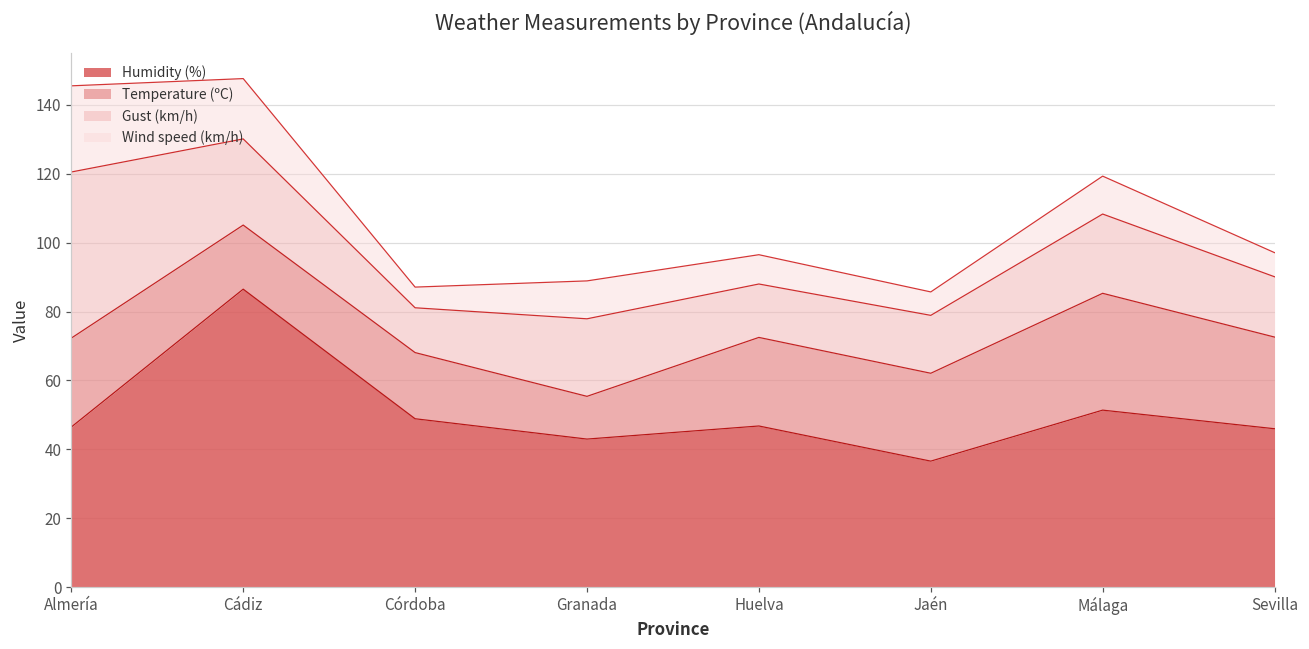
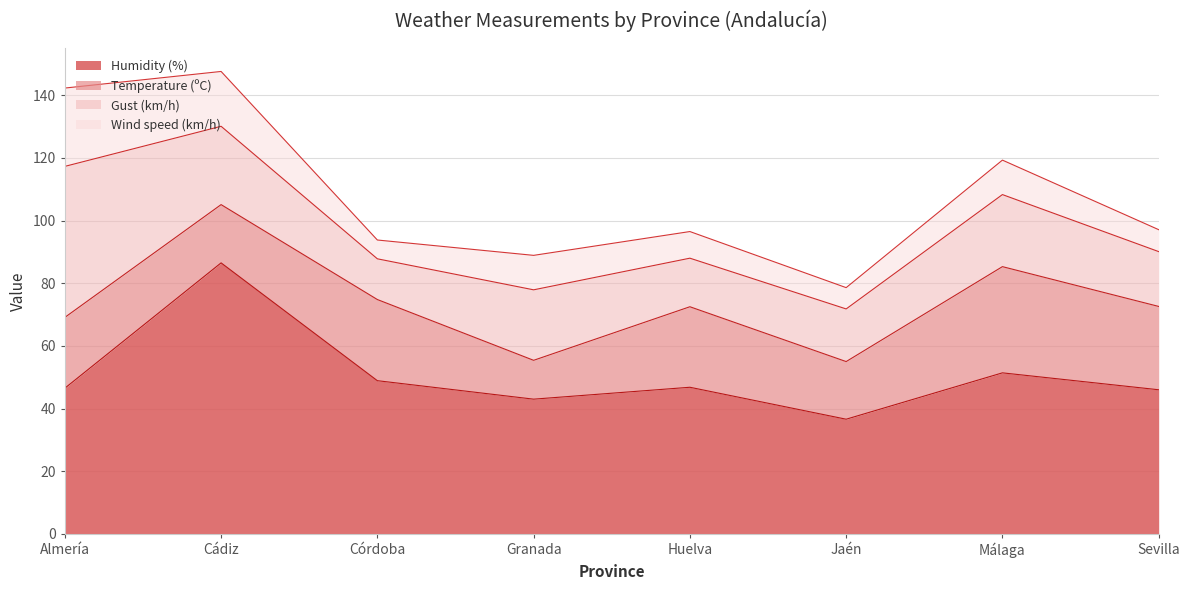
  {
    "Humidity (%)": {
      "Almería": 47,
      "Cádiz": 87,
      "Córdoba": 49,
      "Granada": 43,
      "Huelva": 47,
      "Jaén": 37,
      "Málaga": 51,
      "Sevilla": 46
    },
    "Temperature (ºC)": {
-     "Almería": 26,
+     "Almería": 23,
      "Cádiz": 19,
-     "Córdoba": 19,
+     "Córdoba": 26,
      "Granada": 12,
      "Huelva": 26,
-     "Jaén": 26,
+     "Jaén": 18,
      "Málaga": 34,
      "Sevilla": 27
    }
  }
